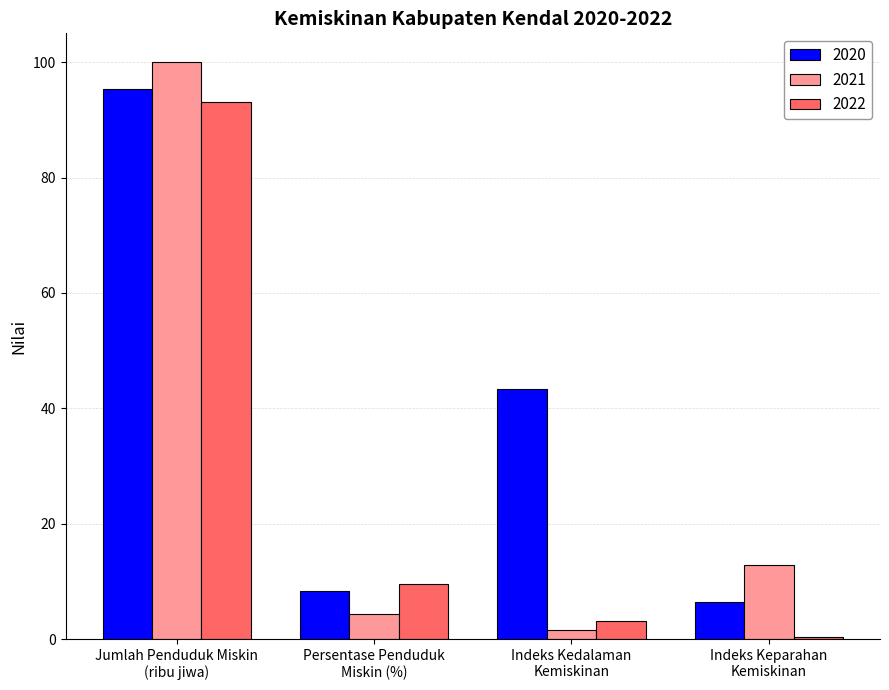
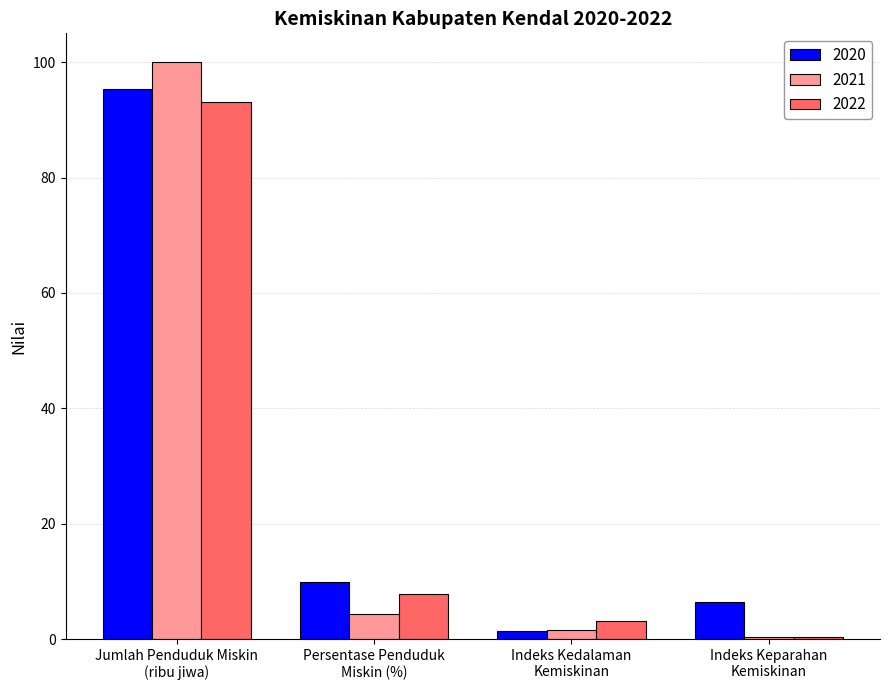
  {
    "2020": {
      "Jumlah Penduduk Miskin (ribu jiwa)": 95,
-     "Persentase Penduduk Miskin (%)": 8,
-     "Indeks Kedalaman Kemiskinan": 43,
+     "Persentase Penduduk Miskin (%)": 10,
+     "Indeks Kedalaman Kemiskinan": 1,
      "Indeks Keparahan Kemiskinan": 6
    },
    "2021": {
      "Jumlah Penduduk Miskin (ribu jiwa)": 100,
      "Persentase Penduduk Miskin (%)": 4,
      "Indeks Kedalaman Kemiskinan": 2,
-     "Indeks Keparahan Kemiskinan": 13
+     "Indeks Keparahan Kemiskinan": 0
    },
    "2022": {
      "Jumlah Penduduk Miskin (ribu jiwa)": 93,
-     "Persentase Penduduk Miskin (%)": 9,
+     "Persentase Penduduk Miskin (%)": 8,
      "Indeks Kedalaman Kemiskinan": 3
    }
  }
